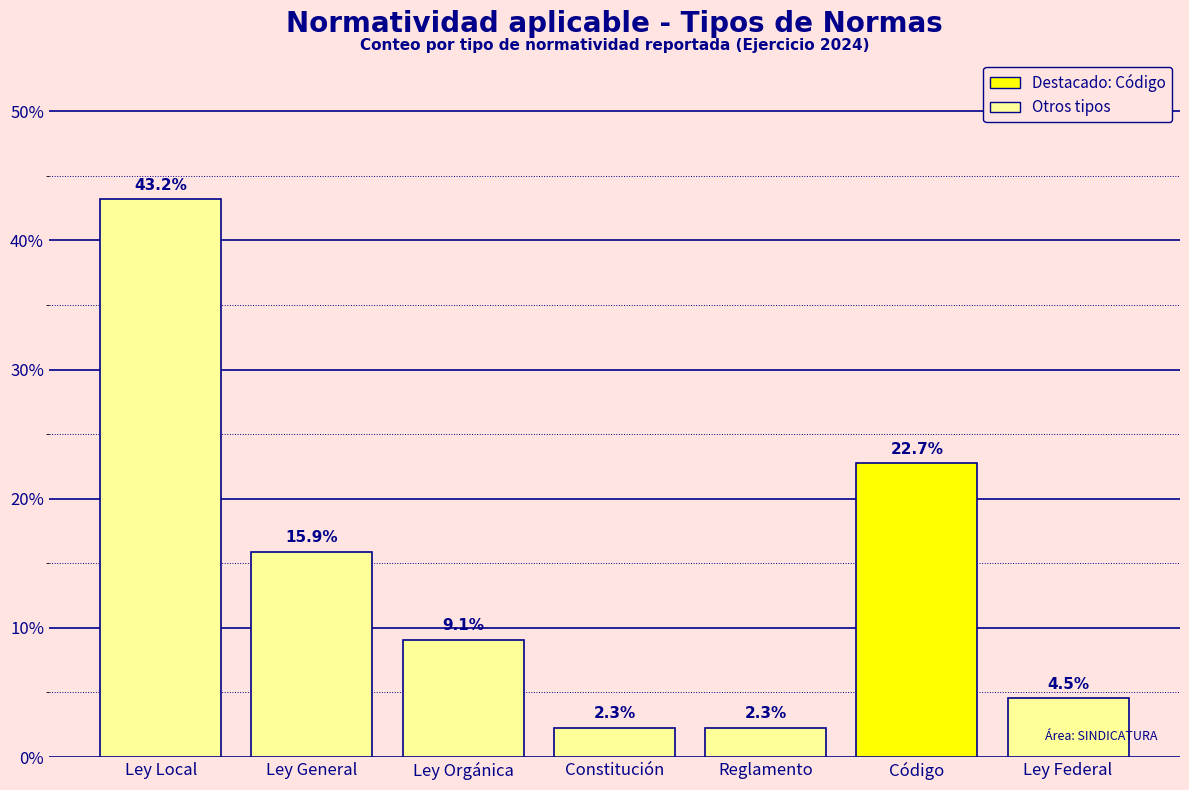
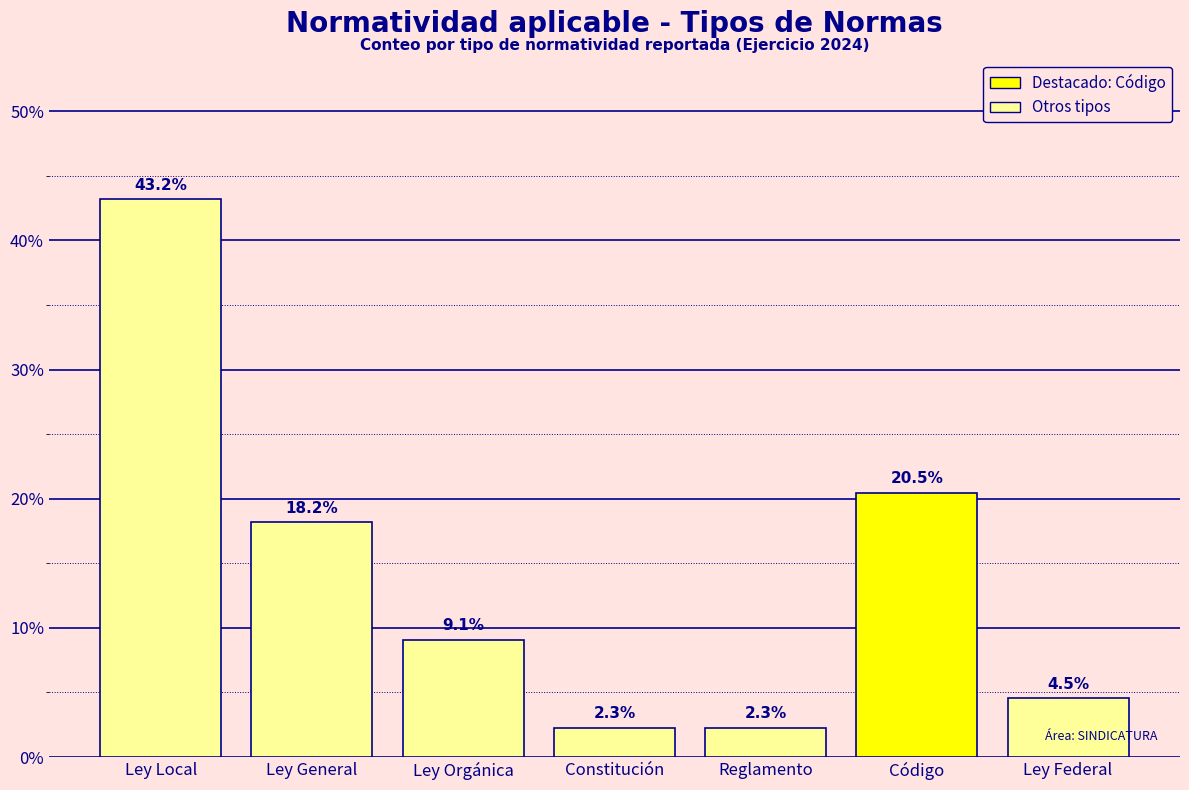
  {
    "Ley Local": "43.2%",
-   "Ley General": "15.9%",
+   "Ley General": "18.2%",
    "Ley Orgánica": "9.1%",
    "Constitución": "2.3%",
    "Reglamento": "2.3%",
-   "Código": "22.7%",
+   "Código": "20.5%",
    "Ley Federal": "4.5%"
  }
